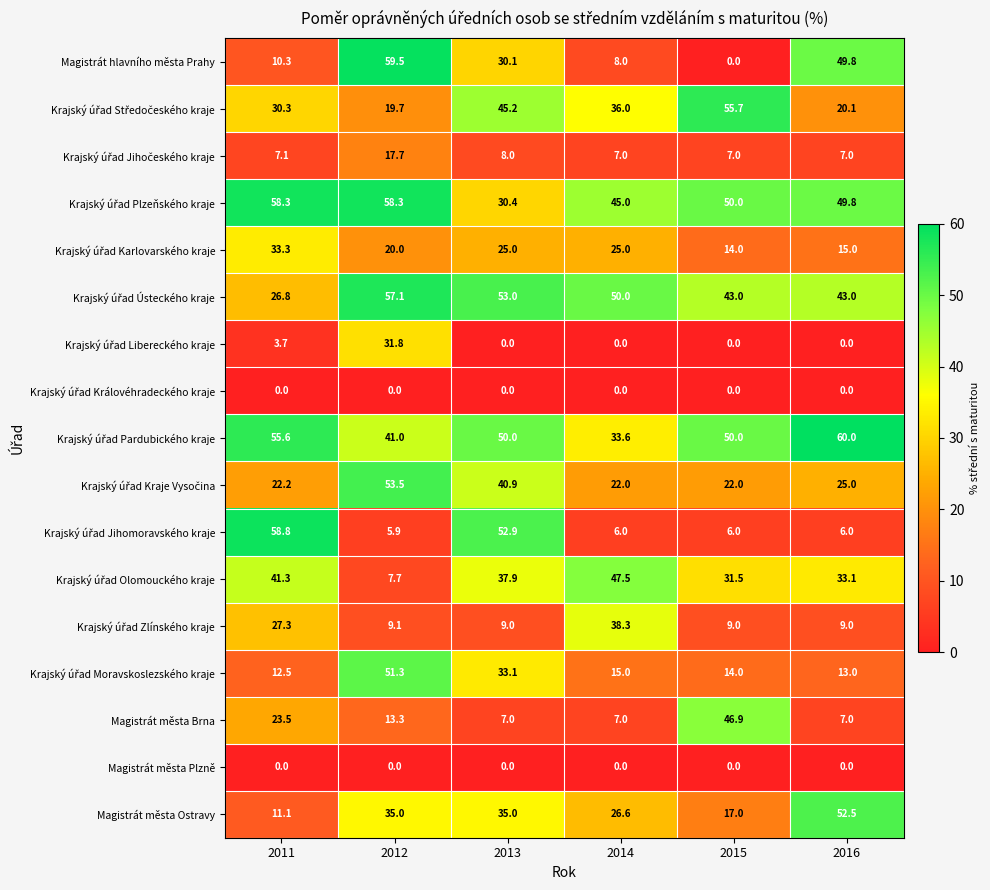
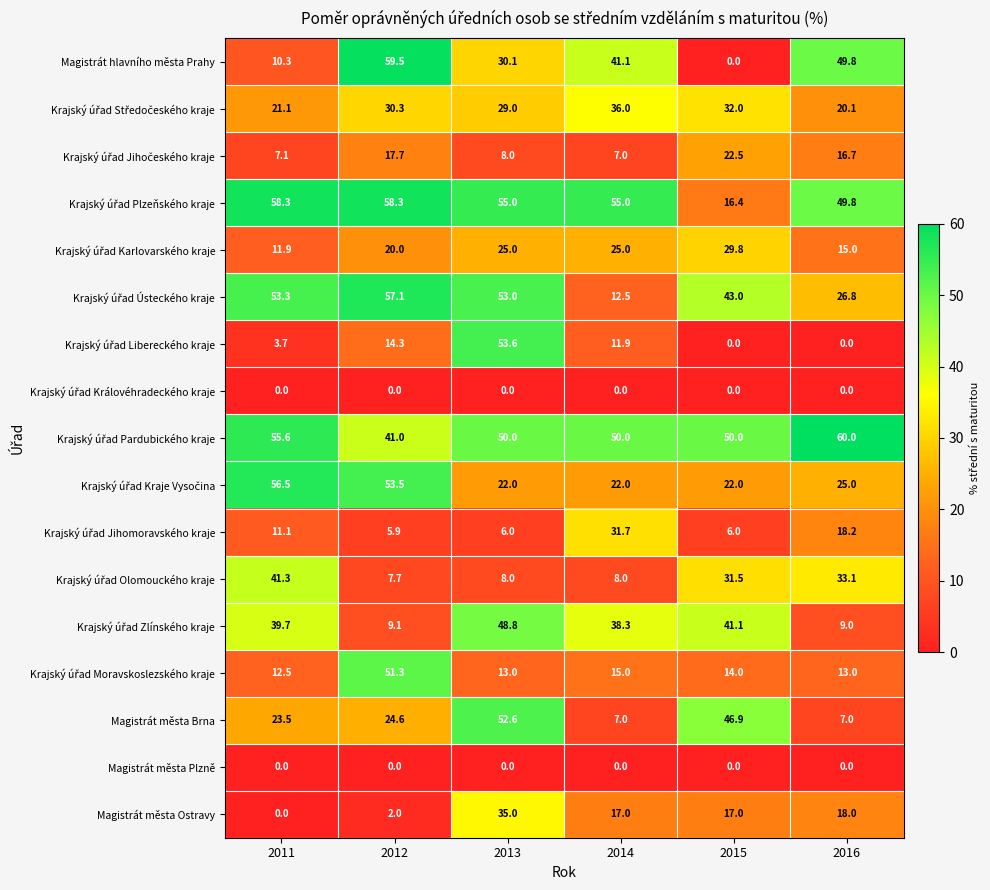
  {
    "Magistrát hlavního města Prahy": {
      "2011": 10.3,
      "2012": 59.5,
      "2013": 30.1,
-     "2014": 8.0,
+     "2014": 41.1,
      "2015": 0.0,
      "2016": 49.8
    },
    "Krajský úřad Středočeského kraje": {
-     "2011": 30.3,
-     "2012": 19.7,
-     "2013": 45.2,
+     "2011": 21.1,
+     "2012": 30.3,
+     "2013": 29.0,
      "2014": 36.0,
-     "2015": 55.7,
+     "2015": 32.0,
      "2016": 20.1
    },
    "Krajský úřad Jihočeského kraje": {
      "2011": 7.1,
      "2012": 17.7,
      "2013": 8.0,
      "2014": 7.0,
-     "2015": 7.0,
-     "2016": 7.0
+     "2015": 22.5,
+     "2016": 16.7
    },
    "Krajský úřad Plzeňského kraje": {
      "2011": 58.3,
      "2012": 58.3,
-     "2013": 30.4,
-     "2014": 45.0,
-     "2015": 50.0,
+     "2013": 55.0,
+     "2014": 55.0,
+     "2015": 16.4,
      "2016": 49.8
    },
    "Krajský úřad Karlovarského kraje": {
-     "2011": 33.3,
+     "2011": 11.9,
      "2012": 20.0,
      "2013": 25.0,
      "2014": 25.0,
-     "2015": 14.0,
+     "2015": 29.8,
      "2016": 15.0
    },
    "Krajský úřad Ústeckého kraje": {
-     "2011": 26.8,
+     "2011": 53.3,
      "2012": 57.1,
      "2013": 53.0,
-     "2014": 50.0,
+     "2014": 12.5,
      "2015": 43.0,
-     "2016": 43.0
+     "2016": 26.8
    },
    "Krajský úřad Libereckého kraje": {
      "2011": 3.7,
-     "2012": 31.8,
-     "2013": 0.0,
-     "2014": 0.0,
+     "2012": 14.3,
+     "2013": 53.6,
+     "2014": 11.9,
      "2015": 0.0,
      "2016": 0.0
    },
    "Krajský úřad Královéhradeckého kraje": {
      "2011": 0.0,
      "2012": 0.0,
      "2013": 0.0,
      "2014": 0.0,
      "2015": 0.0,
      "2016": 0.0
    },
    "Krajský úřad Pardubického kraje": {
      "2011": 55.6,
      "2012": 41.0,
      "2013": 50.0,
-     "2014": 33.6,
+     "2014": 50.0,
      "2015": 50.0,
      "2016": 60.0
    },
    "Krajský úřad Kraje Vysočina": {
-     "2011": 22.2,
+     "2011": 56.5,
      "2012": 53.5,
-     "2013": 40.9,
+     "2013": 22.0,
      "2014": 22.0,
      "2015": 22.0,
      "2016": 25.0
    },
    "Krajský úřad Jihomoravského kraje": {
-     "2011": 58.8,
+     "2011": 11.1,
      "2012": 5.9,
-     "2013": 52.9,
-     "2014": 6.0,
+     "2013": 6.0,
+     "2014": 31.7,
      "2015": 6.0,
-     "2016": 6.0
+     "2016": 18.2
    },
    "Krajský úřad Olomouckého kraje": {
      "2011": 41.3,
      "2012": 7.7,
-     "2013": 37.9,
-     "2014": 47.5,
+     "2013": 8.0,
+     "2014": 8.0,
      "2015": 31.5,
      "2016": 33.1
    },
    "Krajský úřad Zlínského kraje": {
-     "2011": 27.3,
+     "2011": 39.7,
      "2012": 9.1,
-     "2013": 9.0,
+     "2013": 48.8,
      "2014": 38.3,
-     "2015": 9.0,
+     "2015": 41.1,
      "2016": 9.0
    },
    "Krajský úřad Moravskoslezského kraje": {
      "2011": 12.5,
      "2012": 51.3,
-     "2013": 33.1,
+     "2013": 13.0,
      "2014": 15.0,
      "2015": 14.0,
      "2016": 13.0
    },
    "Magistrát města Brna": {
      "2011": 23.5,
-     "2012": 13.3,
-     "2013": 7.0,
+     "2012": 24.6,
+     "2013": 52.6,
      "2014": 7.0,
      "2015": 46.9,
      "2016": 7.0
    },
    "Magistrát města Plzně": {
      "2011": 0.0,
      "2012": 0.0,
      "2013": 0.0,
      "2014": 0.0,
      "2015": 0.0,
      "2016": 0.0
    },
    "Magistrát města Ostravy": {
-     "2011": 11.1,
-     "2012": 35.0,
+     "2011": 0.0,
+     "2012": 2.0,
      "2013": 35.0,
-     "2014": 26.6,
+     "2014": 17.0,
      "2015": 17.0,
-     "2016": 52.5
+     "2016": 18.0
    }
  }
